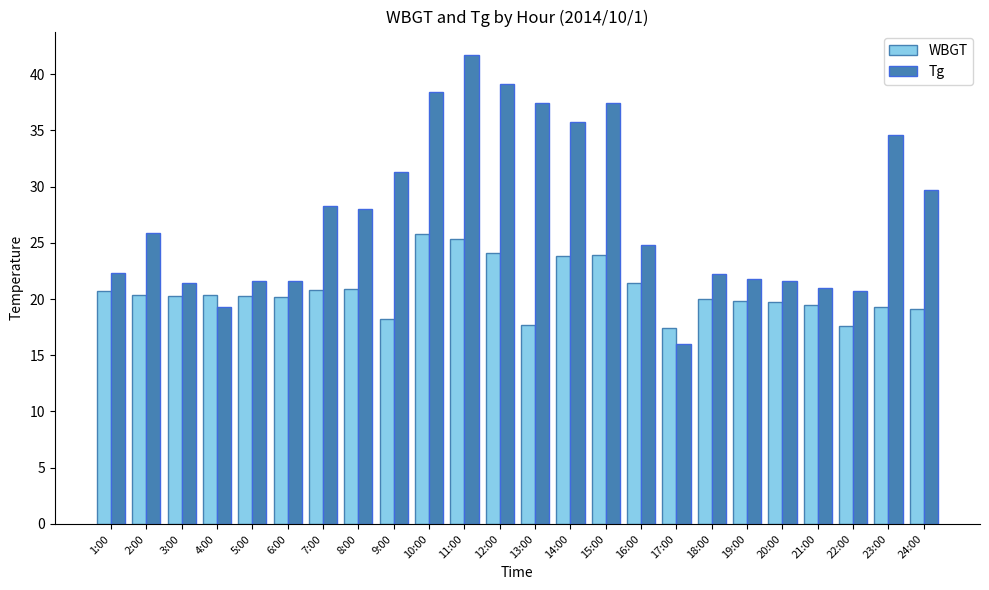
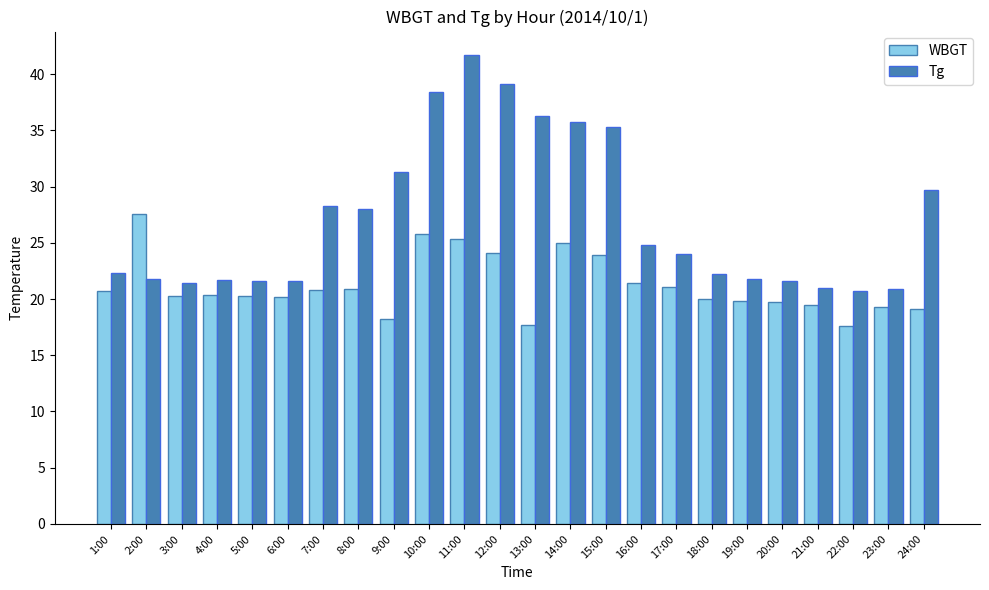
  {
    "WBGT": {
      "1:00": 20.7,
-     "2:00": 20.4,
+     "2:00": 27.6,
      "3:00": 20.3,
      "4:00": 20.4,
      "5:00": 20.3,
      "6:00": 20.2,
      "7:00": 20.8,
      "8:00": 20.9,
      "9:00": 18.2,
      "10:00": 25.8,
      "11:00": 25.3,
      "12:00": 24.1,
      "13:00": 17.7,
-     "14:00": 23.8,
+     "14:00": 25.0,
      "15:00": 23.9,
      "16:00": 21.4,
-     "17:00": 17.4,
+     "17:00": 21.1,
      "18:00": 20.0,
      "19:00": 19.8,
      "20:00": 19.7,
      "21:00": 19.5,
      "22:00": 17.6,
      "23:00": 19.3,
      "24:00": 19.1
    },
    "Tg": {
      "1:00": 22.3,
-     "2:00": 25.9,
+     "2:00": 21.8,
      "3:00": 21.4,
-     "4:00": 19.3,
+     "4:00": 21.7,
      "5:00": 21.6,
      "6:00": 21.6,
      "7:00": 28.3,
      "8:00": 28.0,
      "9:00": 31.3,
      "10:00": 38.4,
      "11:00": 41.7,
      "12:00": 39.1,
-     "13:00": 37.4,
+     "13:00": 36.3,
      "14:00": 35.7,
-     "15:00": 37.4,
+     "15:00": 35.3,
      "16:00": 24.8,
-     "17:00": 16,
+     "17:00": 24,
      "18:00": 22.2,
      "19:00": 21.8,
      "20:00": 21.6,
      "21:00": 21.0,
      "22:00": 20.7,
-     "23:00": 34.6,
+     "23:00": 20.9,
      "24:00": 29.7
    }
  }
